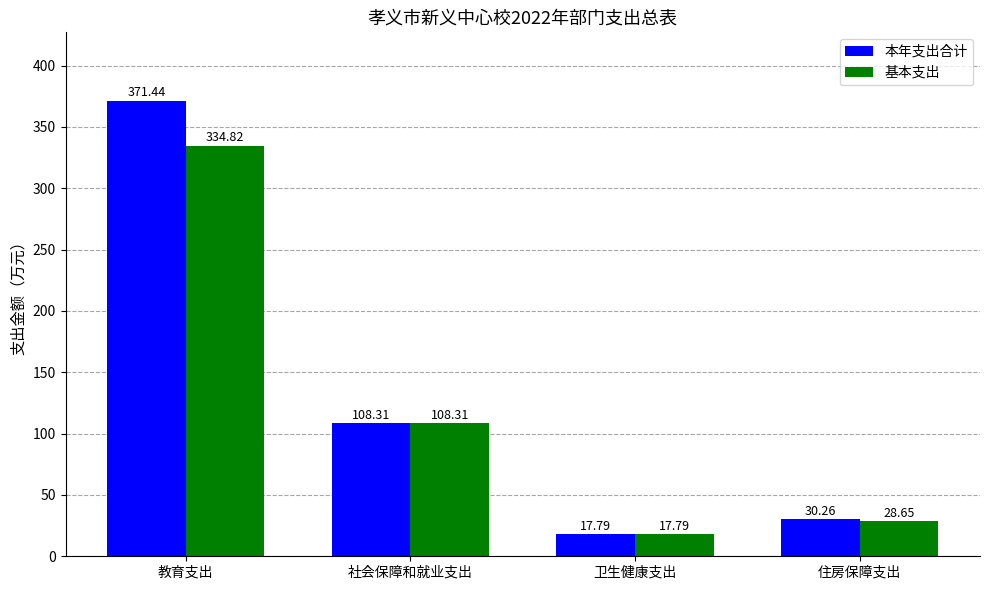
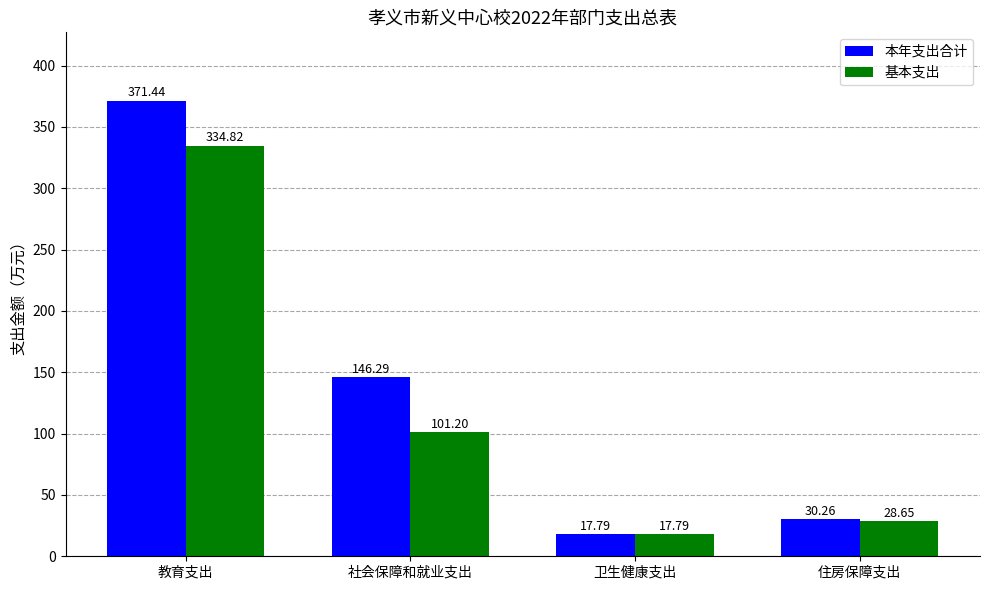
  {
    "本年支出合计": {
      "教育支出": 371.44,
-     "社会保障和就业支出": 108.31,
+     "社会保障和就业支出": 146.29,
      "卫生健康支出": 17.79,
      "住房保障支出": 30.26
    },
    "基本支出": {
      "教育支出": 334.82,
-     "社会保障和就业支出": 108.31,
+     "社会保障和就业支出": 101.20,
      "卫生健康支出": 17.79,
      "住房保障支出": 28.65
    }
  }
